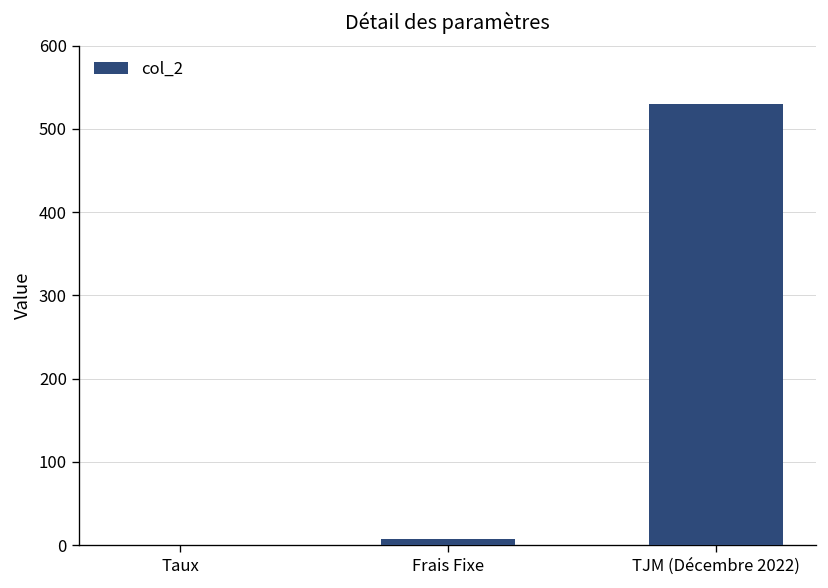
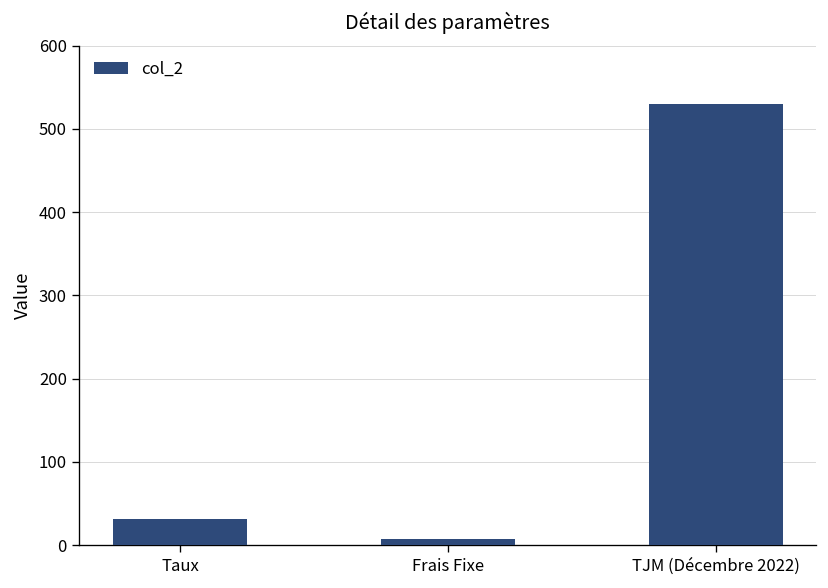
  {
-   "Taux": 0,
+   "Taux": 30,
    "Frais Fixe": 10,
    "TJM (Décembre 2022)": 530
  }
